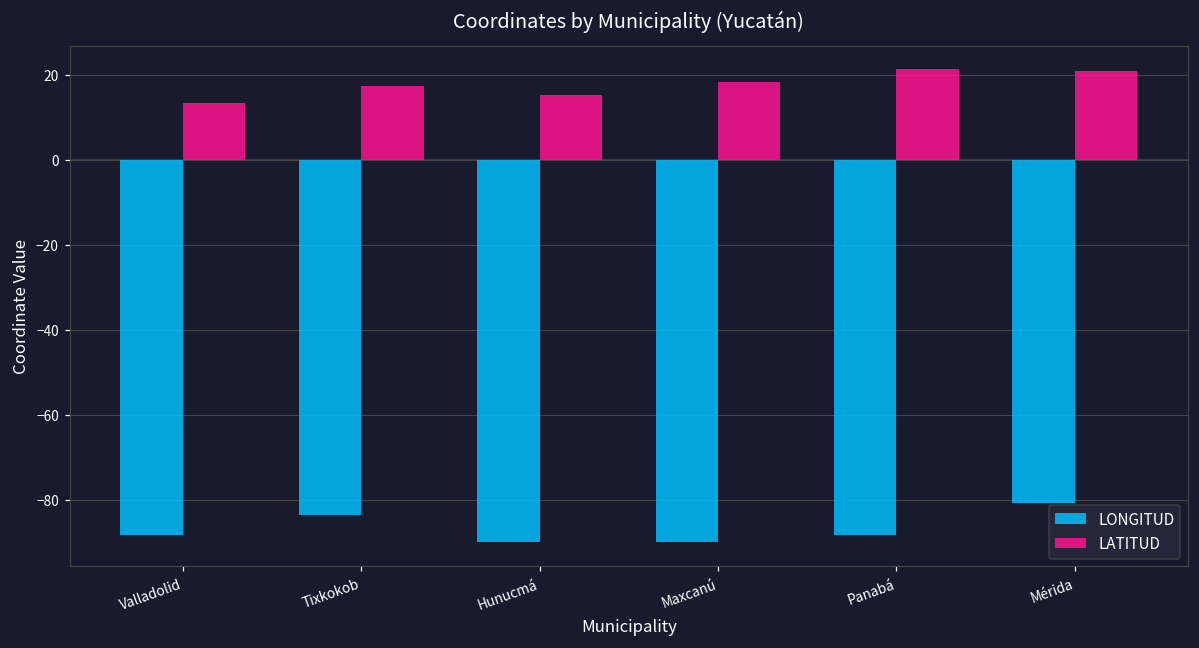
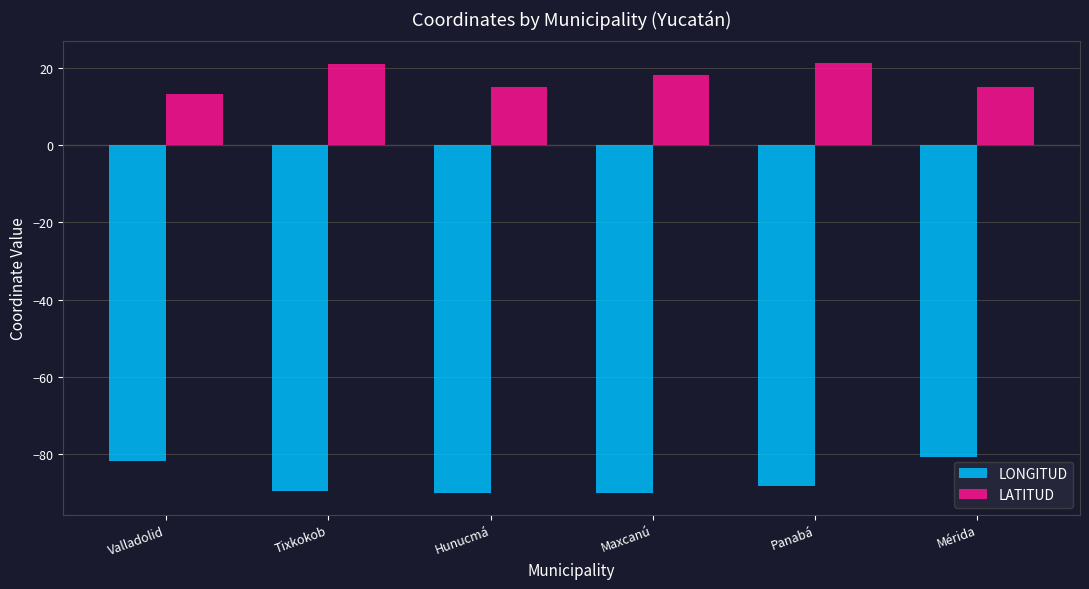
  {
    "LONGITUD": {
-     "Valladolid": -88,
-     "Tixkokob": -84,
+     "Valladolid": -82,
+     "Tixkokob": -89,
      "Hunucmá": -90,
      "Maxcanú": -90,
      "Panabá": -88,
      "Mérida": -81
    },
    "LATITUD": {
      "Valladolid": 13,
-     "Tixkokob": 17,
+     "Tixkokob": 21,
      "Hunucmá": 15,
      "Maxcanú": 18,
      "Panabá": 21,
-     "Mérida": 21
+     "Mérida": 15
    }
  }
